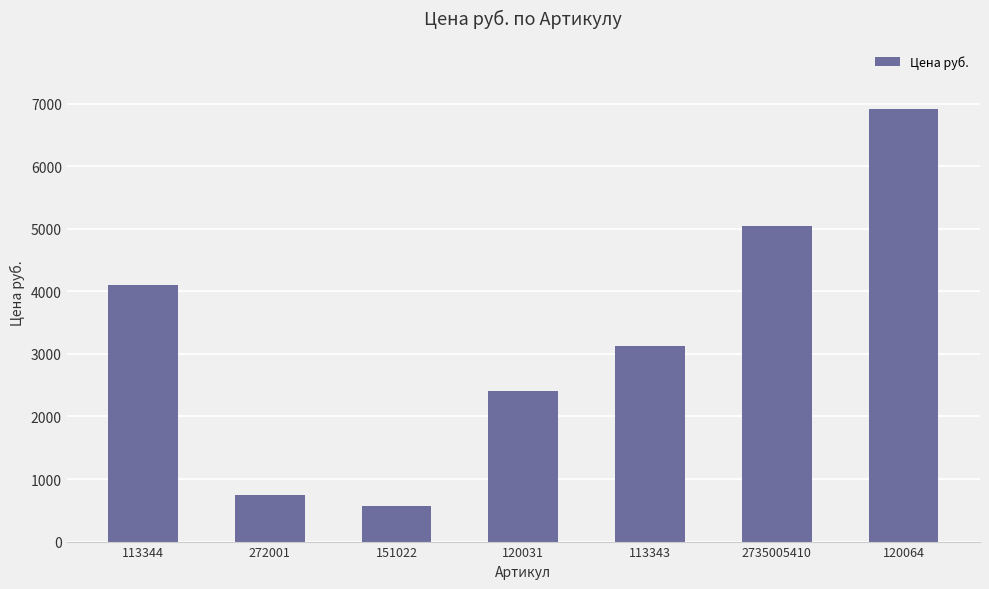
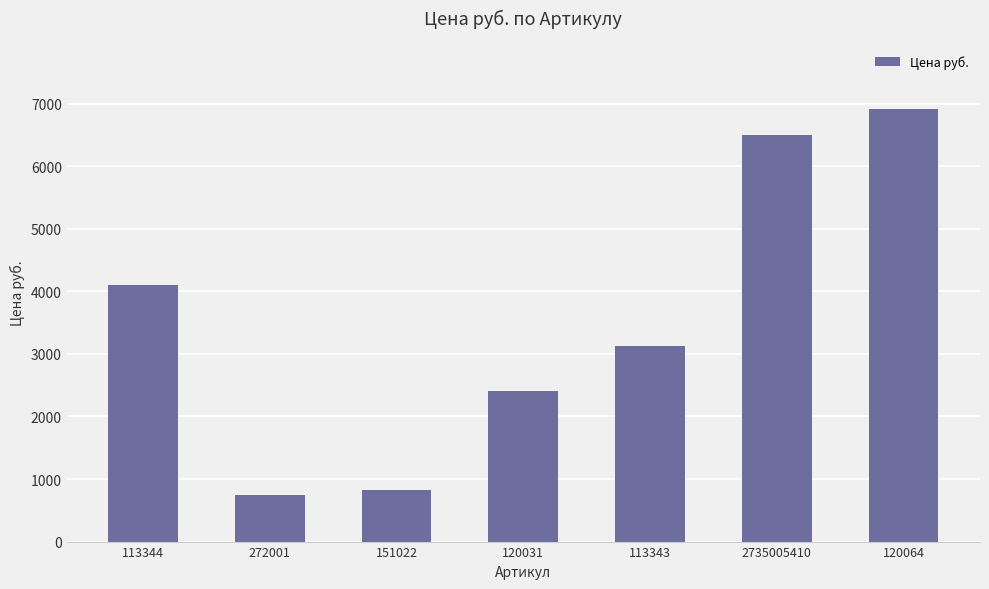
  {
    "113344": 4100,
    "272001": 700,
-   "151022": 600,
+   "151022": 800,
    "120031": 2400,
    "113343": 3100,
-   "2735005410": 5000,
+   "2735005410": 6500,
    "120064": 6900
  }
